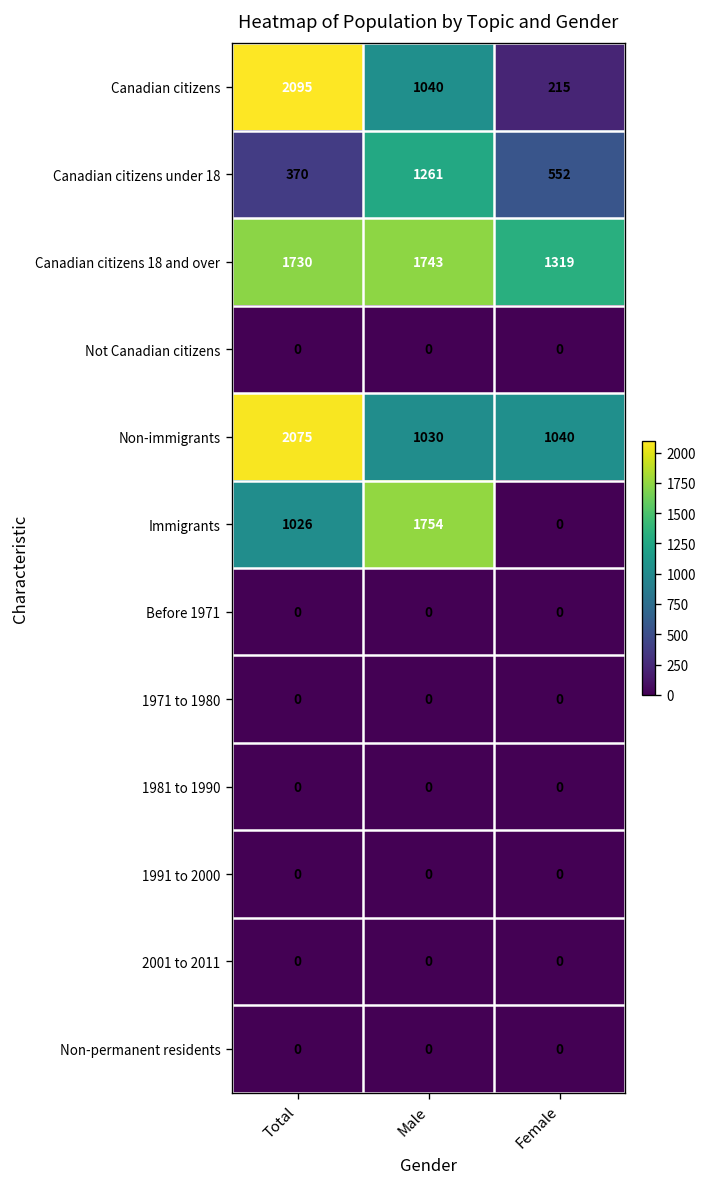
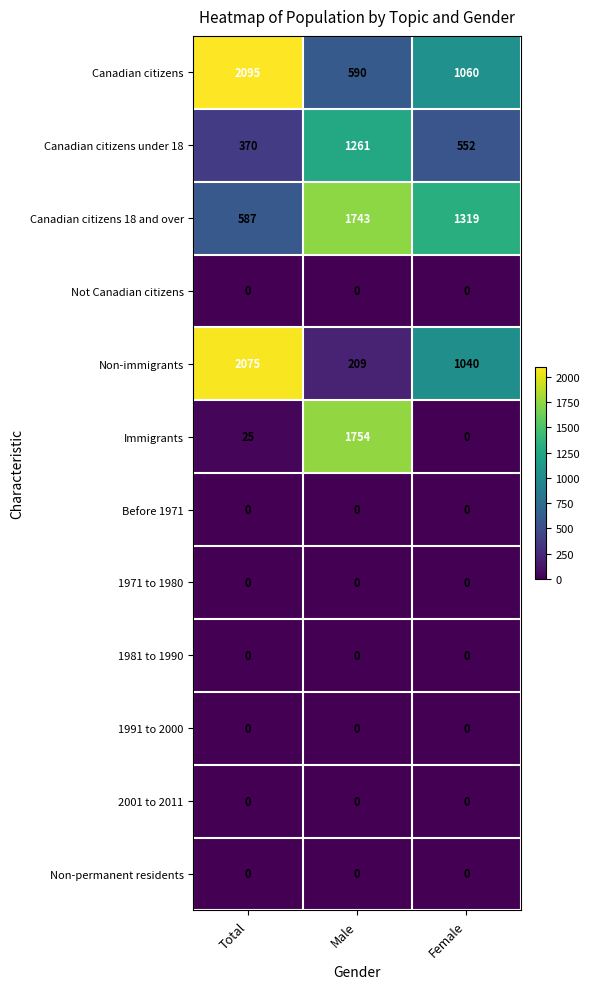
  {
    "Canadian citizens": {
      "Total": 2095,
-     "Male": 1040,
-     "Female": 215
+     "Male": 590,
+     "Female": 1060
    },
    "Canadian citizens under 18": {
      "Total": 370,
      "Male": 1261,
      "Female": 552
    },
    "Canadian citizens 18 and over": {
-     "Total": 1730,
+     "Total": 587,
      "Male": 1743,
      "Female": 1319
    },
    "Not Canadian citizens": {
      "Total": 0,
      "Male": 0,
      "Female": 0
    },
    "Non-immigrants": {
      "Total": 2075,
-     "Male": 1030,
+     "Male": 209,
      "Female": 1040
    },
    "Immigrants": {
-     "Total": 1026,
+     "Total": 25,
      "Male": 1754,
      "Female": 0
    },
    "Before 1971": {
      "Total": 0,
      "Male": 0,
      "Female": 0
    },
    "1971 to 1980": {
      "Total": 0,
      "Male": 0,
      "Female": 0
    },
    "1981 to 1990": {
      "Total": 0,
      "Male": 0,
      "Female": 0
    },
    "1991 to 2000": {
      "Total": 0,
      "Male": 0,
      "Female": 0
    },
    "2001 to 2011": {
      "Total": 0,
      "Male": 0,
      "Female": 0
    },
    "Non-permanent residents": {
      "Total": 0,
      "Male": 0,
      "Female": 0
    }
  }
